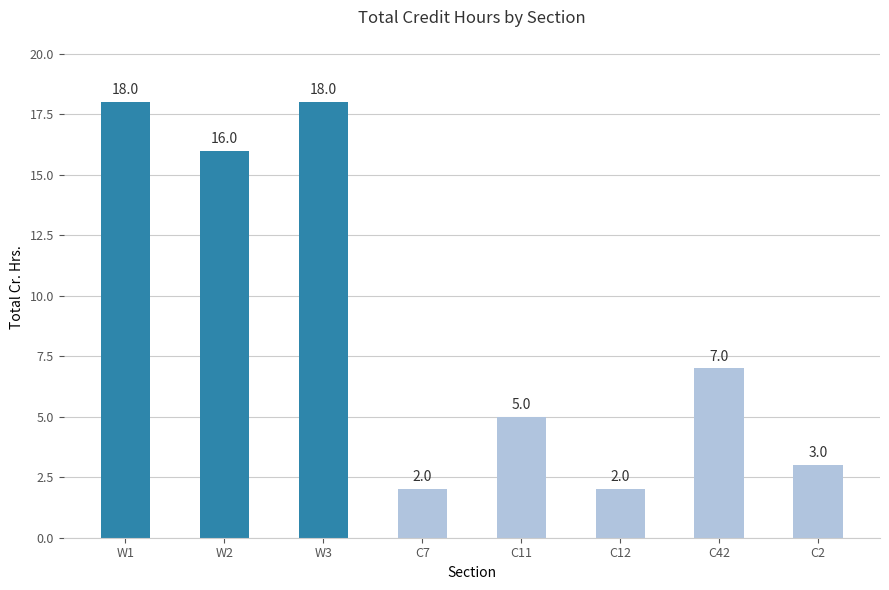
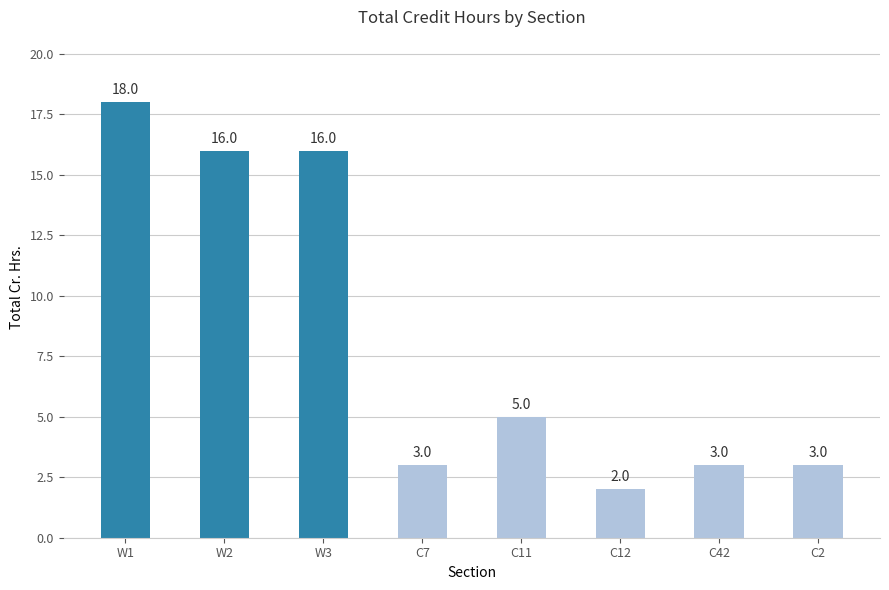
  {
    "W1": 18.0,
    "W2": 16.0,
-   "W3": 18.0,
-   "C7": 2.0,
+   "W3": 16.0,
+   "C7": 3.0,
    "C11": 5.0,
    "C12": 2.0,
-   "C42": 7.0,
+   "C42": 3.0,
    "C2": 3.0
  }
